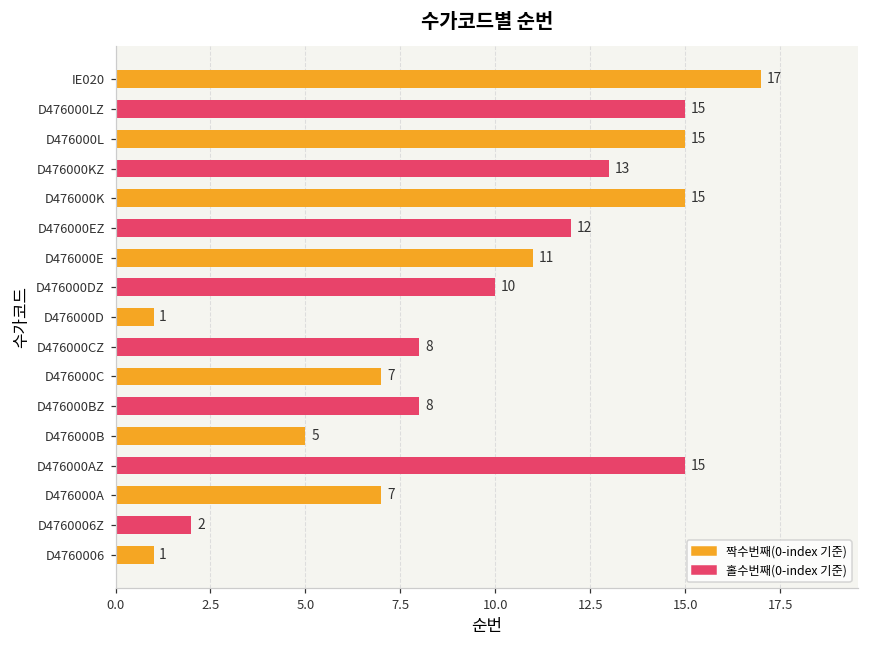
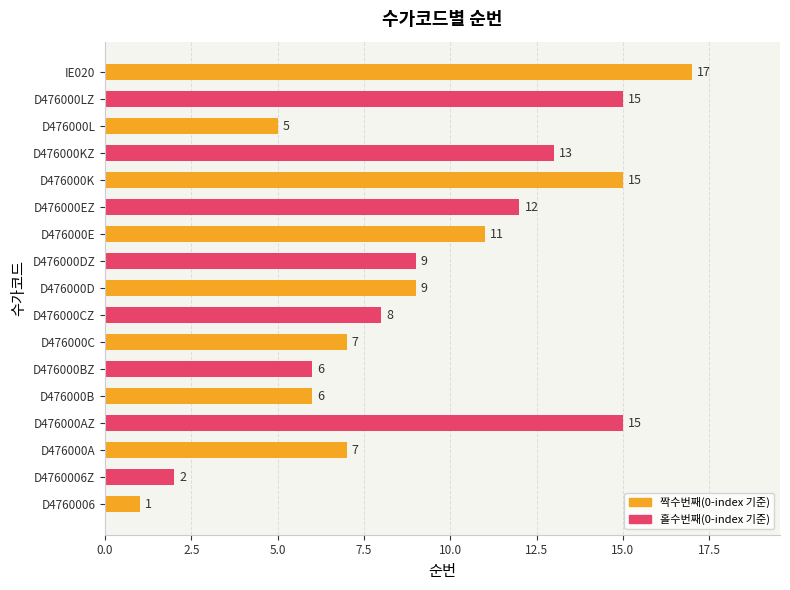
  {
    "IE020": 17,
    "D476000LZ": 15,
-   "D476000L": 15,
+   "D476000L": 5,
    "D476000KZ": 13,
    "D476000K": 15,
    "D476000EZ": 12,
    "D476000E": 11,
-   "D476000DZ": 10,
-   "D476000D": 1,
+   "D476000DZ": 9,
+   "D476000D": 9,
    "D476000CZ": 8,
    "D476000C": 7,
-   "D476000BZ": 8,
-   "D476000B": 5,
+   "D476000BZ": 6,
+   "D476000B": 6,
    "D476000AZ": 15,
    "D476000A": 7,
    "D4760006Z": 2,
    "D4760006": 1
  }
